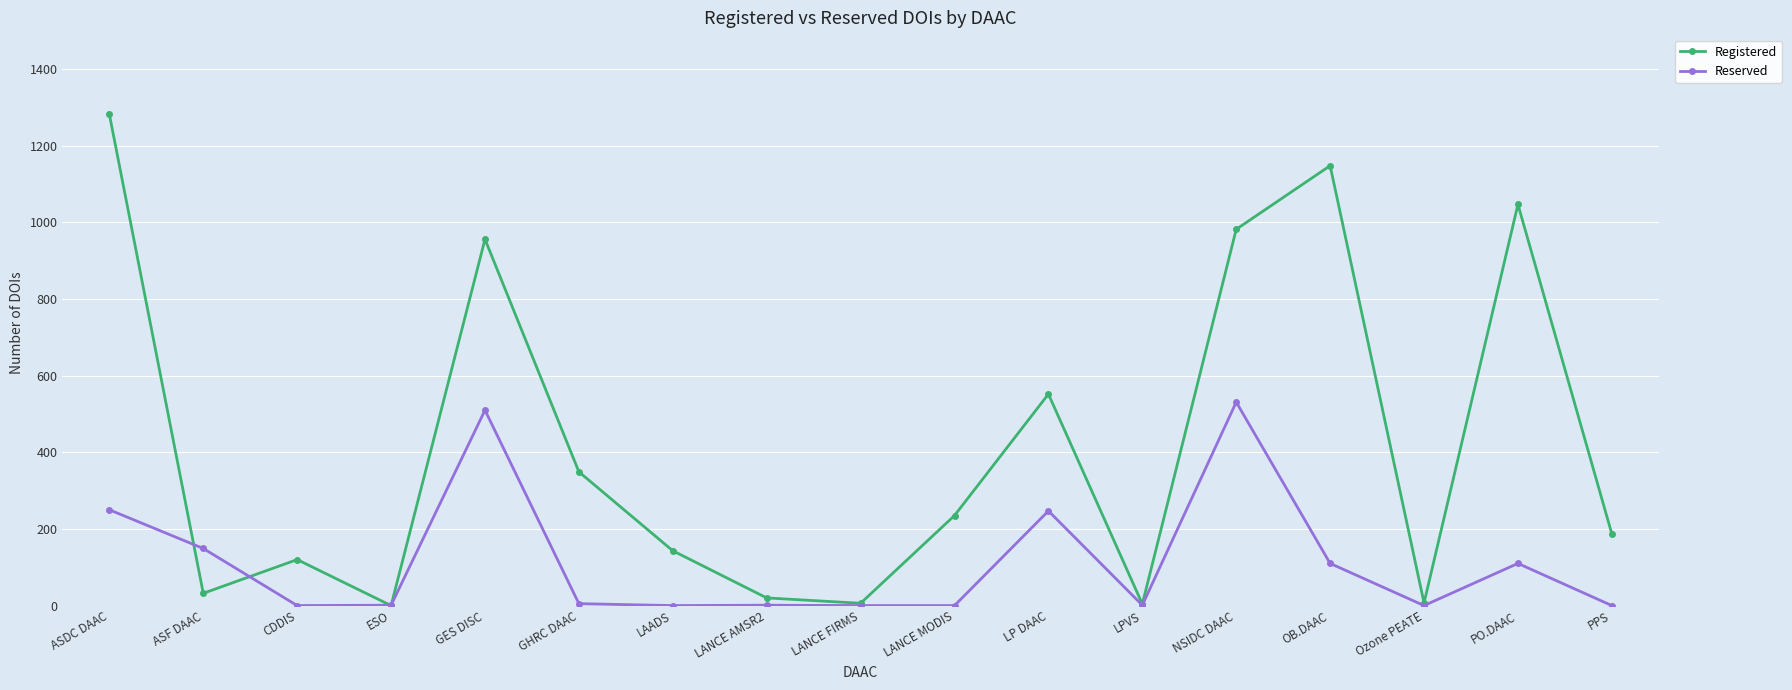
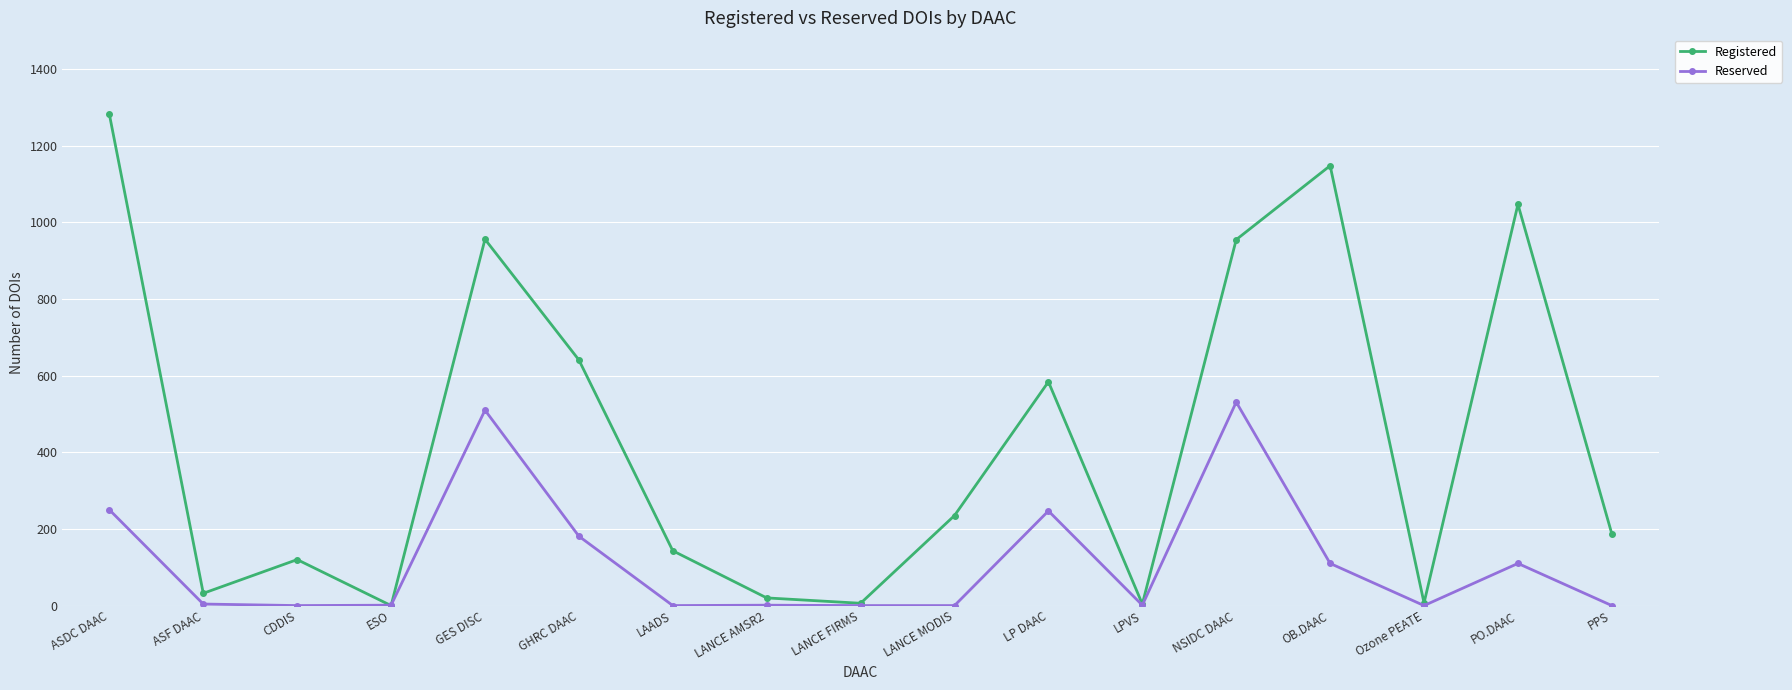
  {
    "Registered": {
      "ASDC DAAC": 1280,
      "ASF DAAC": 30,
      "CDDIS": 120,
      "GES DISC": 960,
-     "GHRC DAAC": 350,
+     "GHRC DAAC": 640,
      "LAADS": 140,
      "LANCE AMSR2": 20,
      "LANCE MODIS": 240,
-     "LP DAAC": 550,
-     "NSIDC DAAC": 980,
+     "LP DAAC": 580,
+     "NSIDC DAAC": 960,
      "OB.DAAC": 1150,
      "Ozone PEATE": 10,
      "PO.DAAC": 1050,
      "PPS": 190
    },
    "Reserved": {
      "ASDC DAAC": 250,
-     "ASF DAAC": 150,
+     "ASF DAAC": 0,
      "CDDIS": 0,
      "GES DISC": 510,
-     "GHRC DAAC": 10,
+     "GHRC DAAC": 180,
      "LAADS": 0,
      "LANCE AMSR2": 0,
      "LANCE MODIS": 0,
      "LP DAAC": 250,
      "NSIDC DAAC": 530,
      "OB.DAAC": 110,
      "Ozone PEATE": 0,
      "PO.DAAC": 110,
      "PPS": 0
    }
  }
